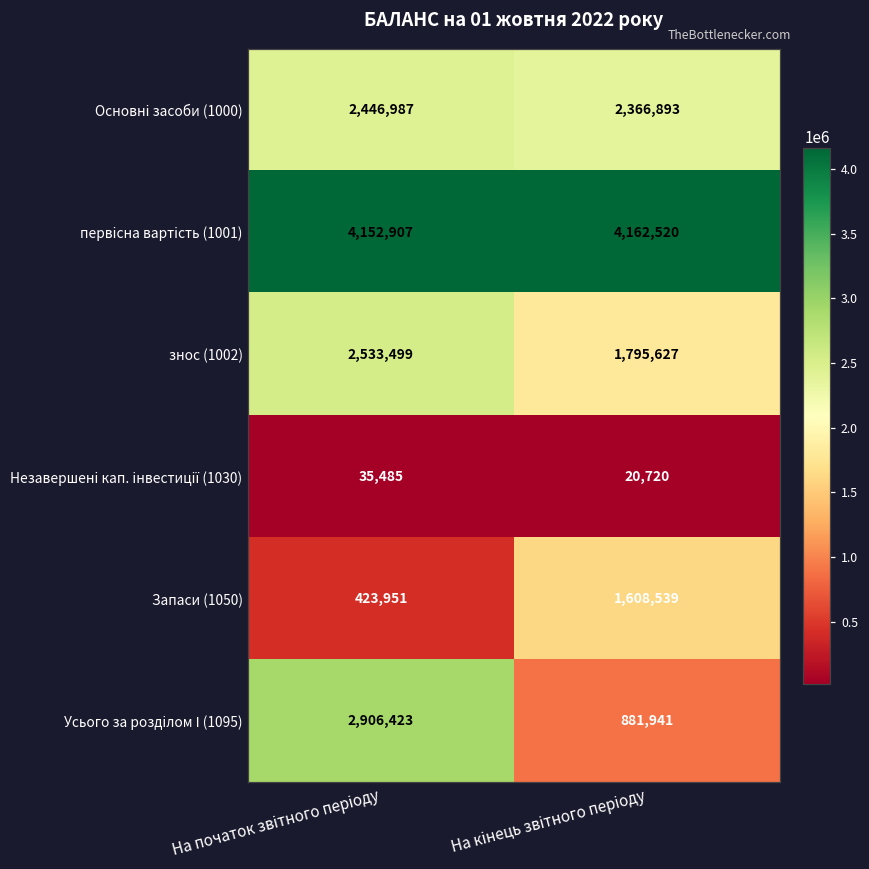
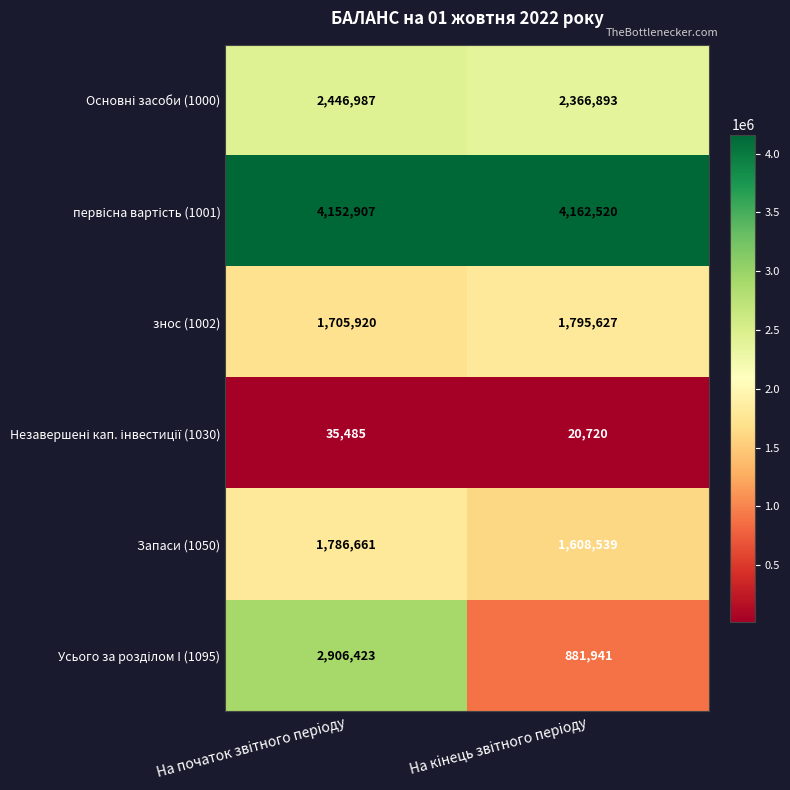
  {
    "Основні засоби (1000)": {
      "На початок звітного періоду": "2,446,987",
      "На кінець звітного періоду": "2,366,893"
    },
    "первісна вартість (1001)": {
      "На початок звітного періоду": "4,152,907",
      "На кінець звітного періоду": "4,162,520"
    },
    "знос (1002)": {
-     "На початок звітного періоду": "2,533,499",
+     "На початок звітного періоду": "1,705,920",
      "На кінець звітного періоду": "1,795,627"
    },
    "Незавершені кап. інвестиції (1030)": {
      "На початок звітного періоду": "35,485",
      "На кінець звітного періоду": "20,720"
    },
    "Запаси (1050)": {
-     "На початок звітного періоду": "423,951",
+     "На початок звітного періоду": "1,786,661",
      "На кінець звітного періоду": "1,608,539"
    },
    "Усього за розділом І (1095)": {
      "На початок звітного періоду": "2,906,423",
      "На кінець звітного періоду": "881,941"
    }
  }
